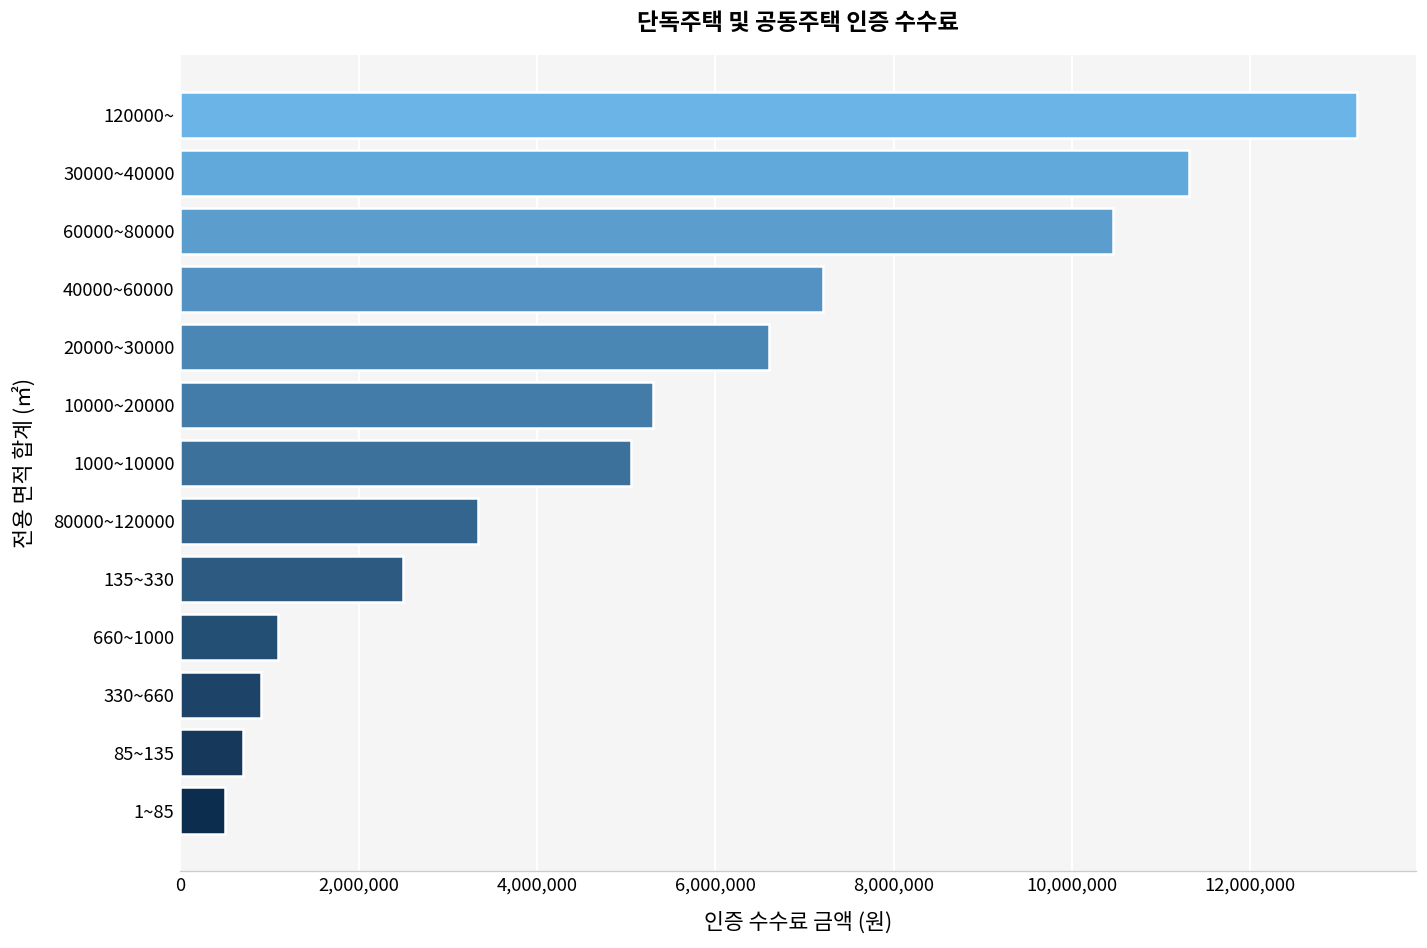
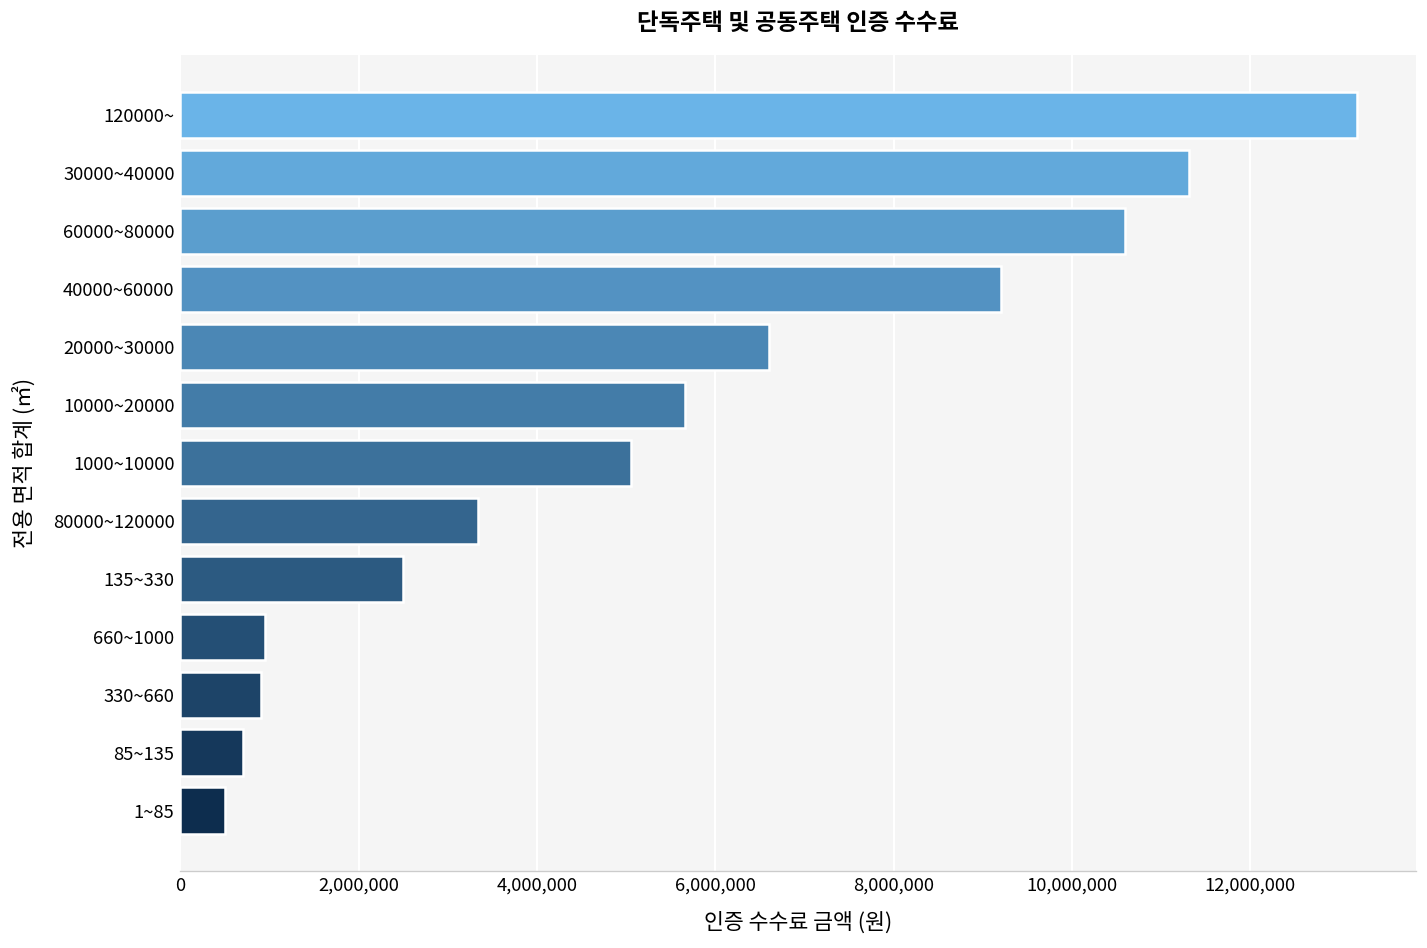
  {
    "120000~": "13,200,000",
    "30000~40000": "11,300,000",
-   "60000~80000": "10,500,000",
-   "40000~60000": "7,200,000",
+   "60000~80000": "10,600,000",
+   "40000~60000": "9,200,000",
    "20000~30000": "6,600,000",
-   "10000~20000": "5,300,000",
+   "10000~20000": "5,700,000",
    "1000~10000": "5,100,000",
    "80000~120000": "3,300,000",
    "135~330": "2,500,000",
-   "660~1000": "1,100,000",
+   "660~1000": "900,000",
    "330~660": "900,000",
    "85~135": "700,000",
    "1~85": "500,000"
  }
